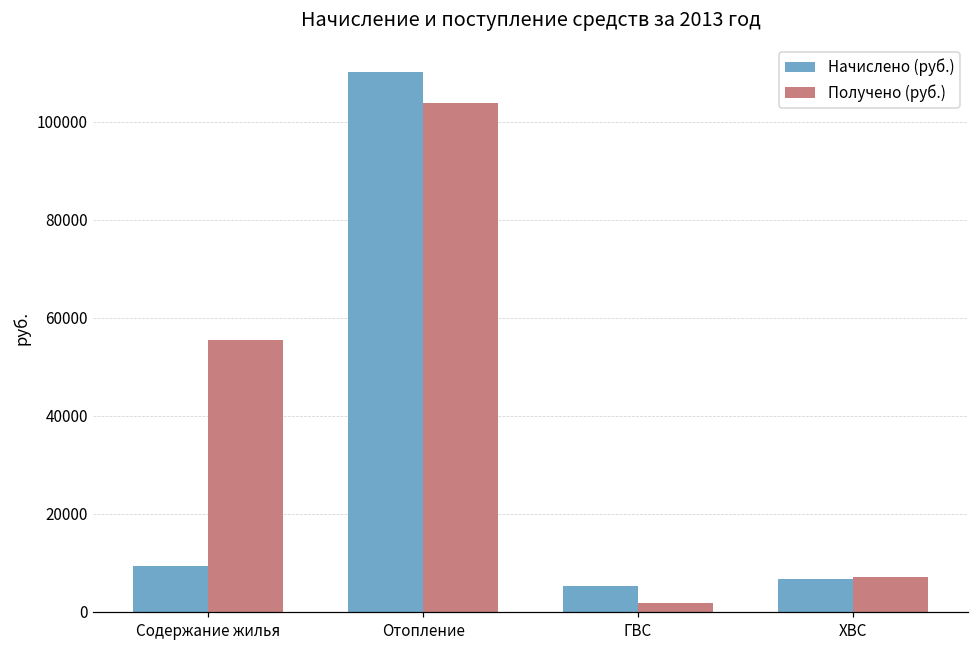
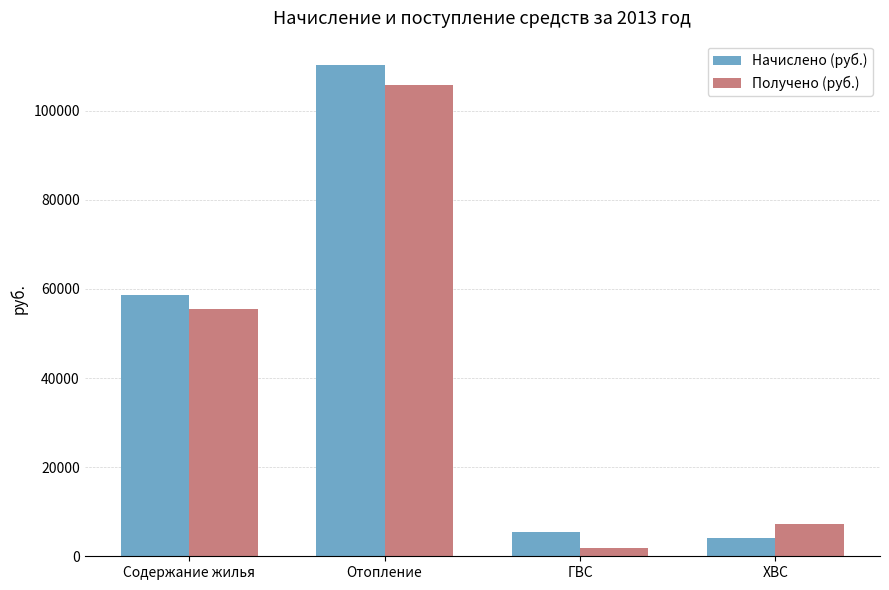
  {
    "Начислено (руб.)": {
-     "Содержание жилья": 9000,
+     "Содержание жилья": 59000,
      "Отопление": 110000,
      "ГВС": 5000,
-     "ХВС": 7000
+     "ХВС": 4000
    },
    "Получено (руб.)": {
      "Содержание жилья": 56000,
-     "Отопление": 104000,
+     "Отопление": 106000,
      "ГВС": 2000,
      "ХВС": 7000
    }
  }
